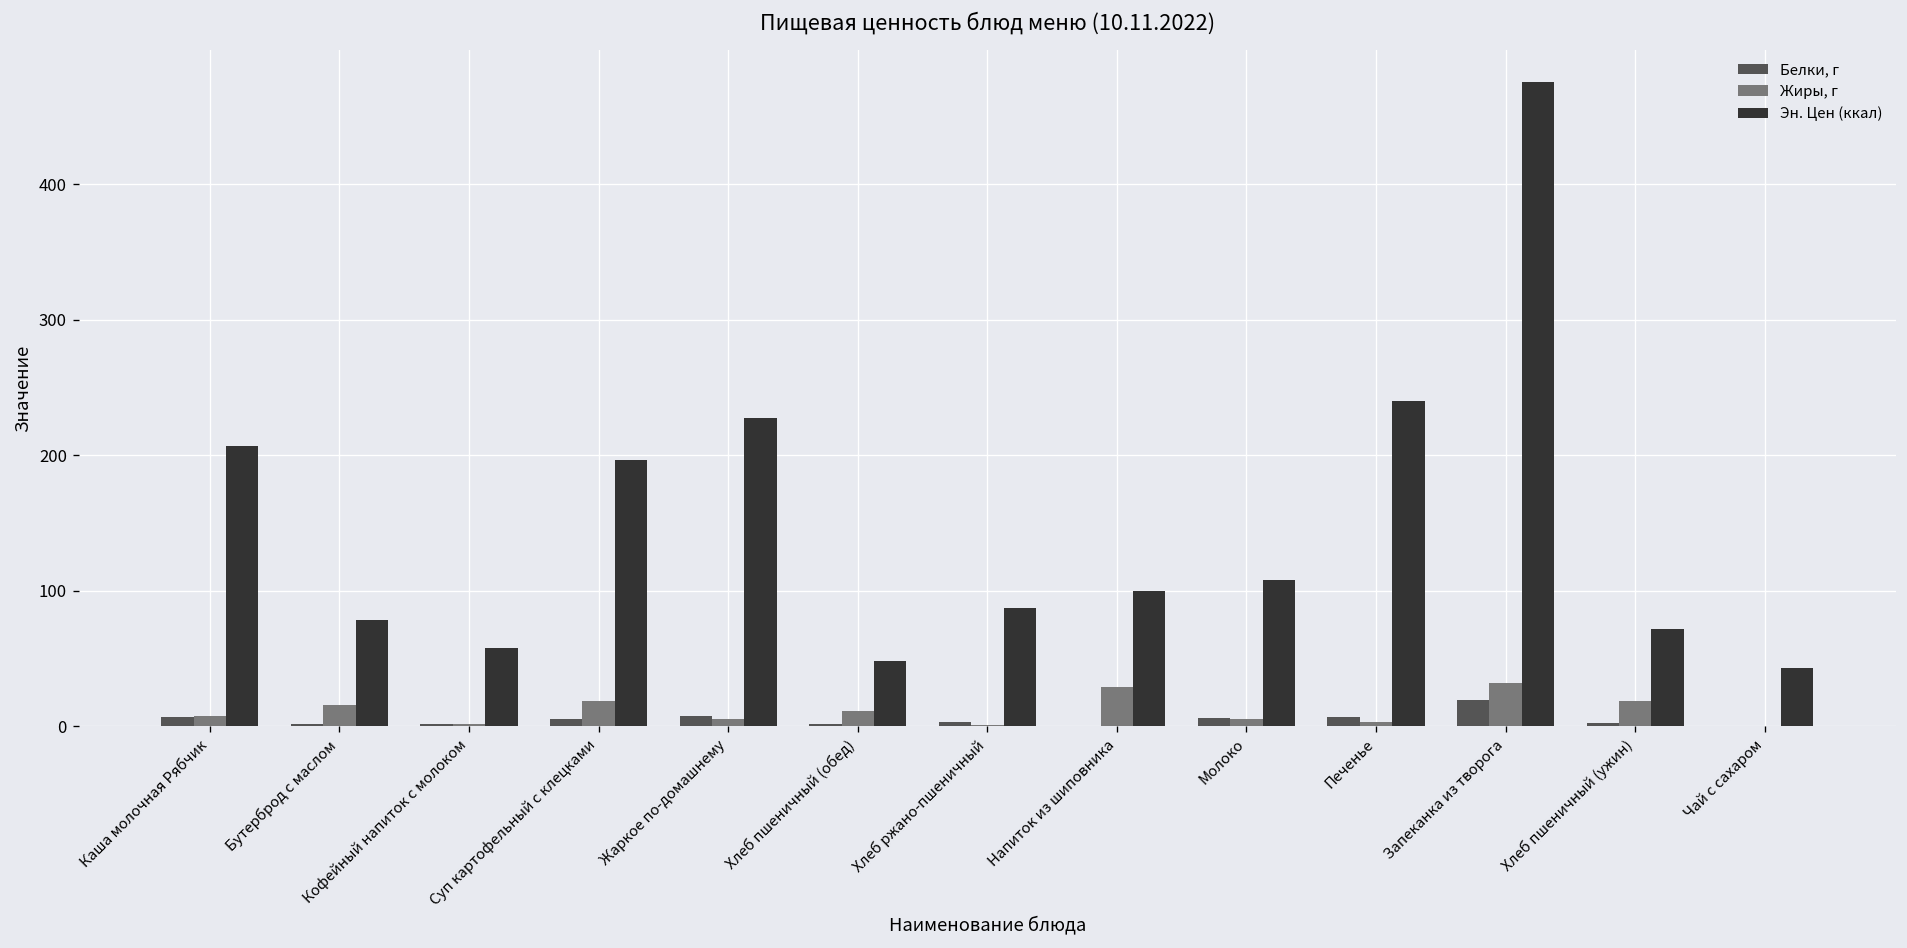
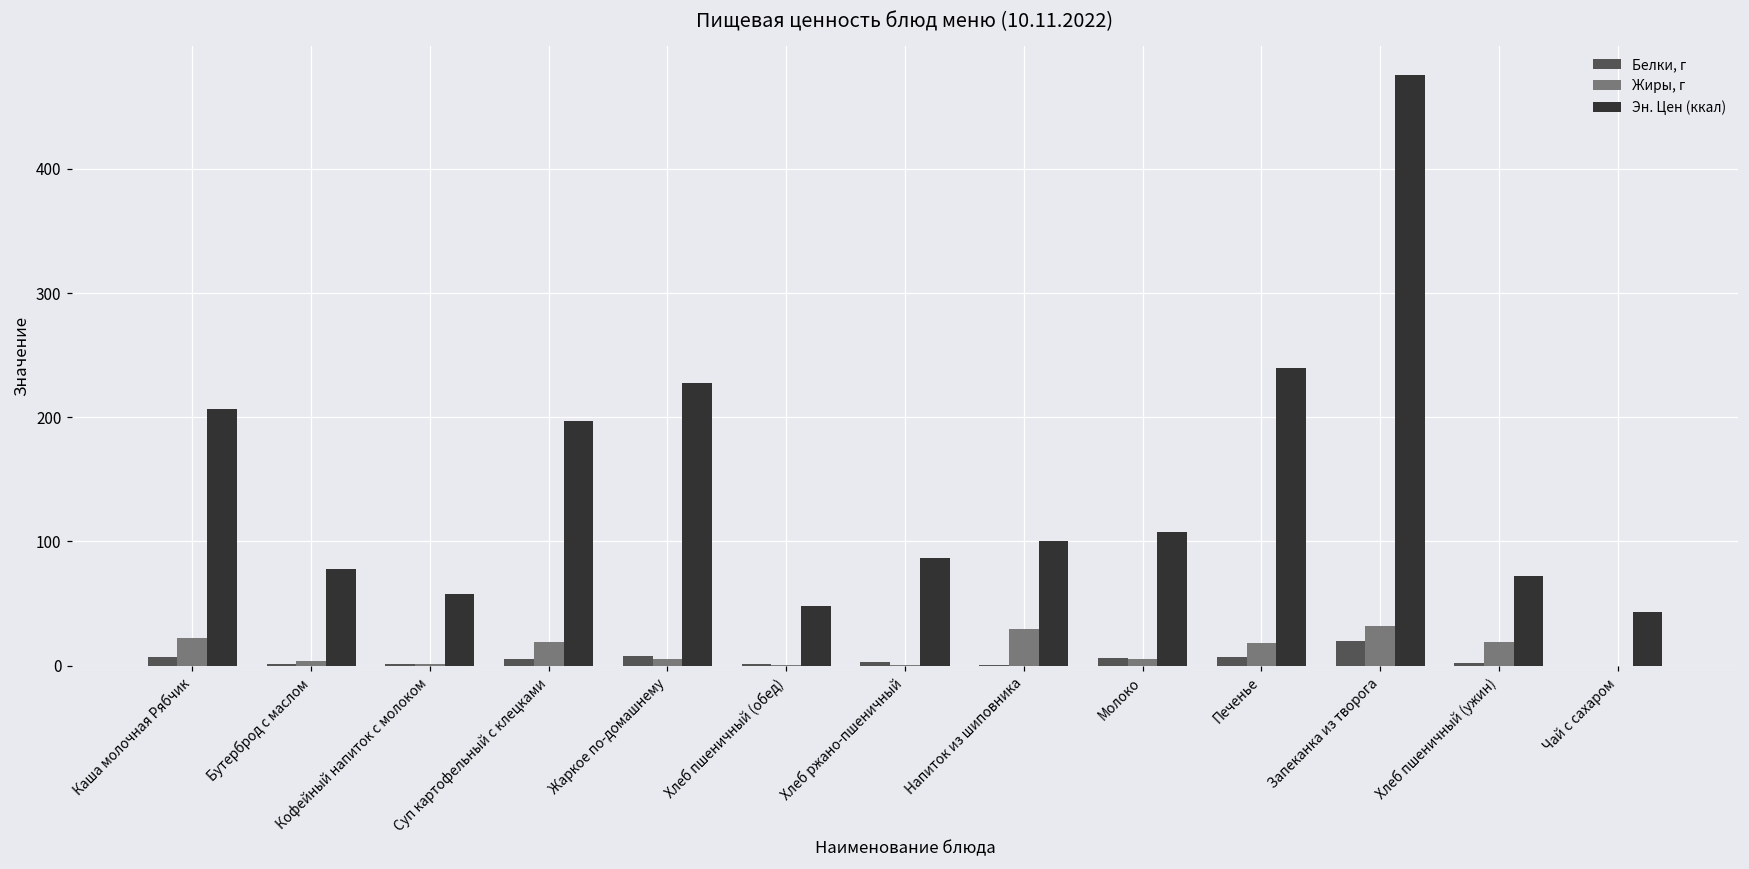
  {
    "Жиры, г": {
-     "Каша молочная Рябчик": 8,
-     "Бутерброд с маслом": 15,
+     "Каша молочная Рябчик": 22,
+     "Бутерброд с маслом": 3,
      "Суп картофельный с клецками": 19,
      "Жаркое по-домашнему": 5,
-     "Хлеб пшеничный (обед)": 11,
+     "Хлеб пшеничный (обед)": 0,
      "Напиток из шиповника": 29,
      "Молоко": 5,
-     "Печенье": 3,
+     "Печенье": 18,
      "Запеканка из творога": 32,
      "Хлеб пшеничный (ужин)": 19,
      "Чай с сахаром": 0
    }
  }
